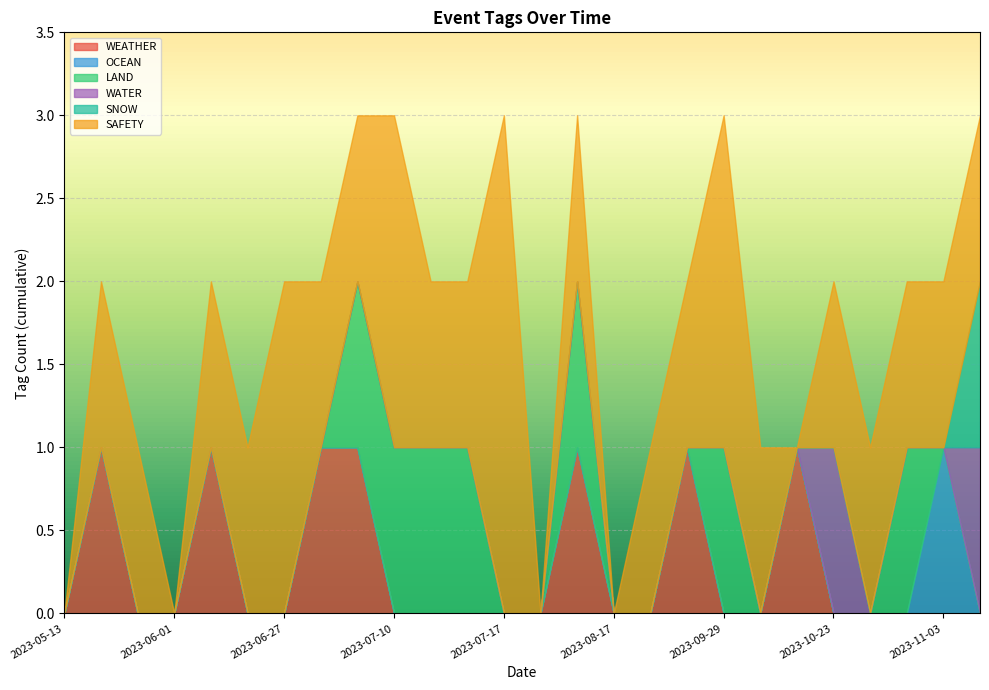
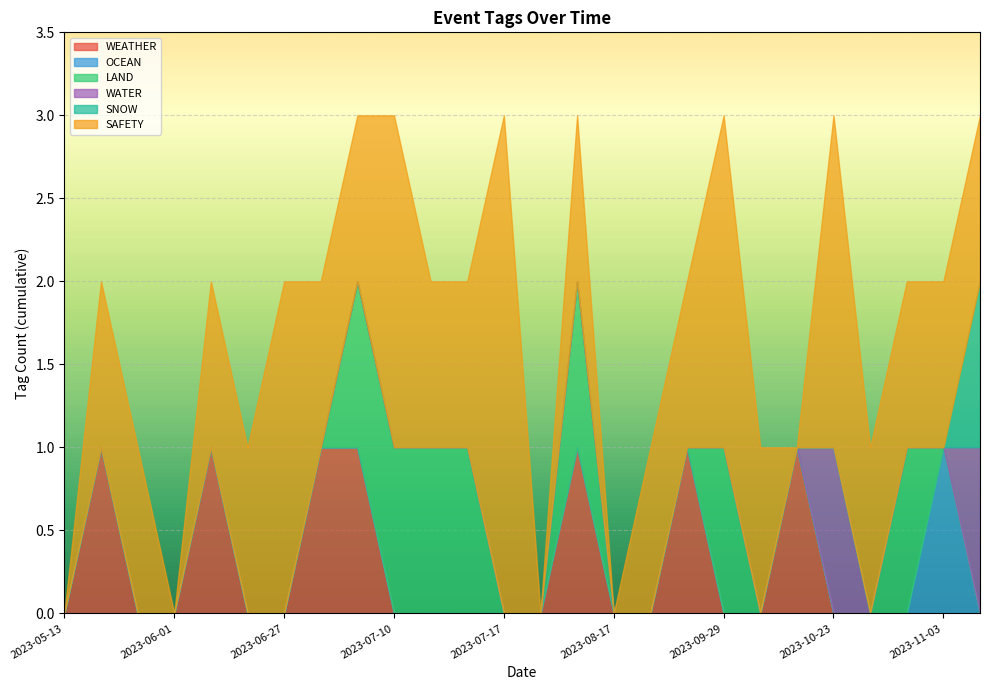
  {
    "SAFETY": {
-     "2023-10-23": 1
+     "2023-10-23": 2
    }
  }
